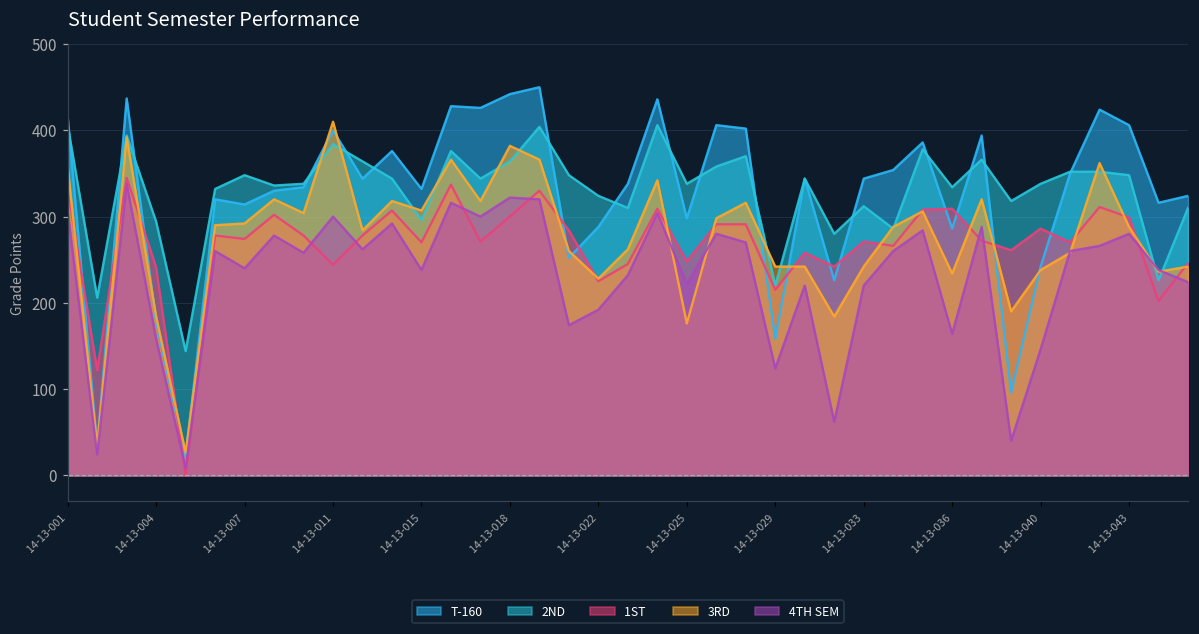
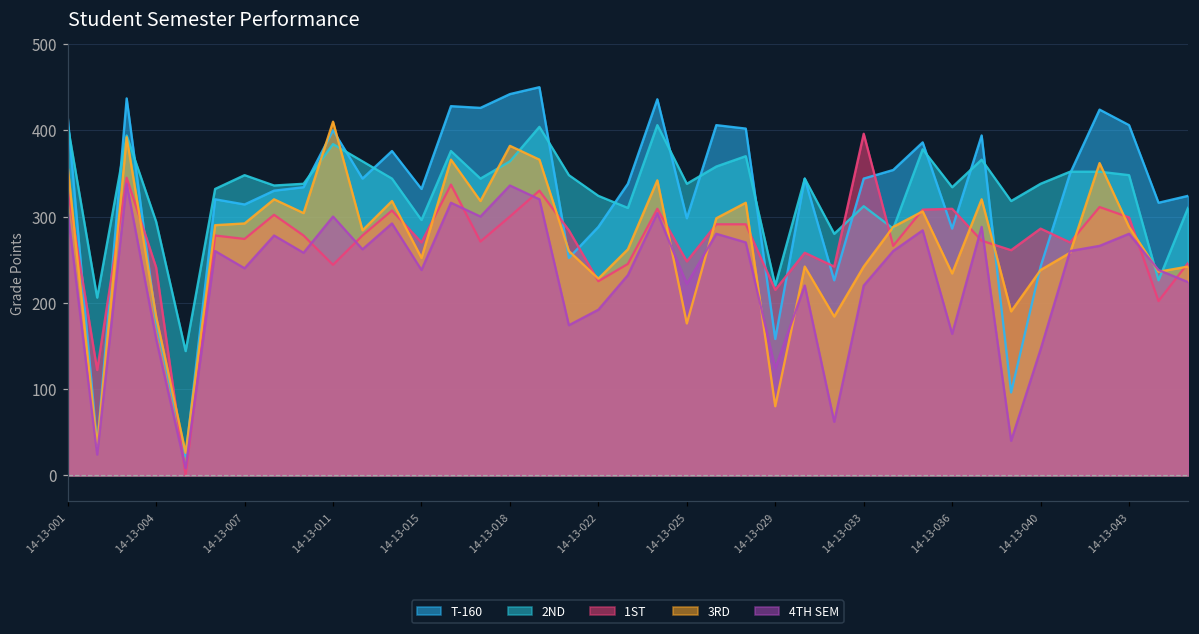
  {
    "1ST": {
      "14-13-001": 330,
      "14-13-004": 240,
      "14-13-007": 270,
      "14-13-011": 240,
      "14-13-015": 270,
      "14-13-018": 300,
      "14-13-025": 250,
      "14-13-029": 220,
-     "14-13-033": 270,
+     "14-13-033": 400,
      "14-13-036": 310,
      "14-13-040": 290,
      "14-13-043": 300
    },
    "3RD": {
      "14-13-001": 360,
      "14-13-004": 180,
      "14-13-007": 290,
      "14-13-011": 410,
-     "14-13-015": 310,
+     "14-13-015": 250,
      "14-13-018": 380,
      "14-13-025": 180,
-     "14-13-029": 240,
+     "14-13-029": 80,
      "14-13-033": 240,
      "14-13-036": 230,
      "14-13-040": 240,
      "14-13-043": 290
    },
    "4TH SEM": {
      "14-13-001": 310,
      "14-13-004": 160,
      "14-13-007": 240,
      "14-13-011": 300,
      "14-13-015": 240,
-     "14-13-018": 320,
+     "14-13-018": 340,
      "14-13-022": 190,
      "14-13-025": 220,
      "14-13-029": 120,
      "14-13-033": 220,
      "14-13-036": 160,
      "14-13-040": 150,
      "14-13-043": 280
    }
  }
